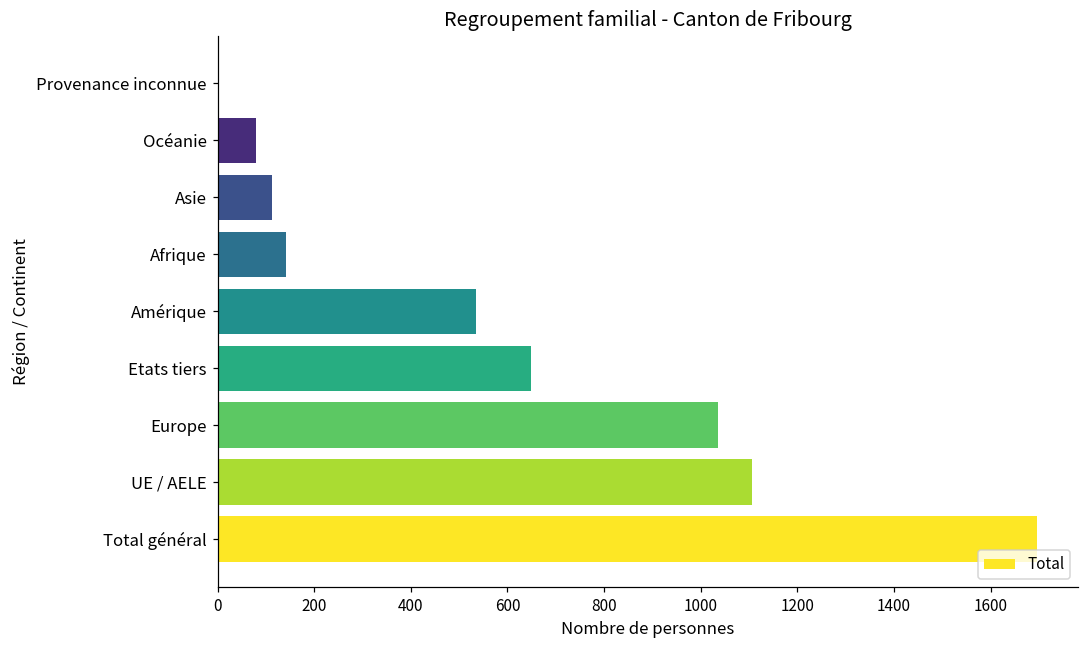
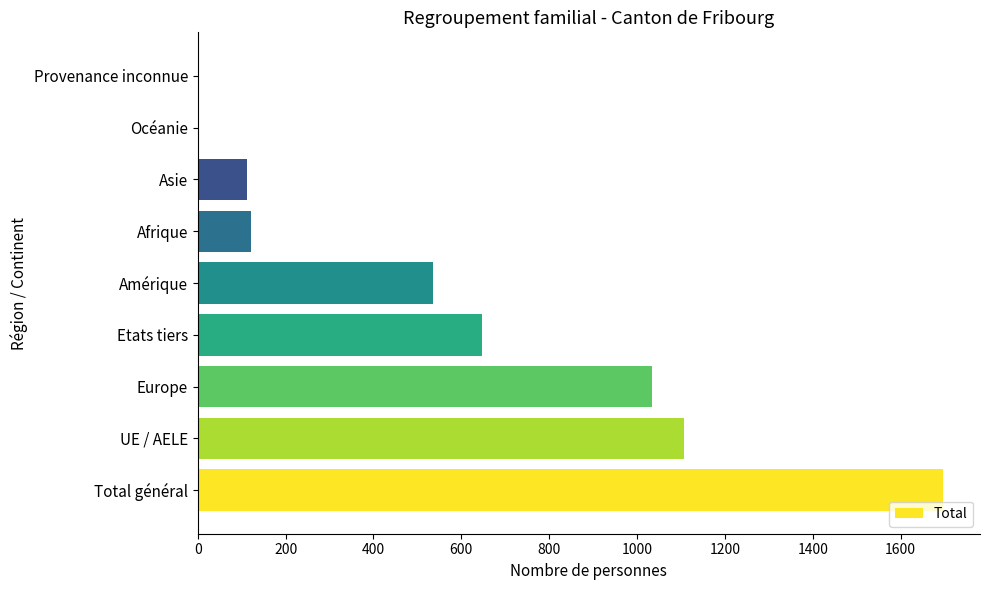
  {
    "Provenance inconnue": 0,
-   "Océanie": 80,
+   "Océanie": 0,
    "Asie": 110,
-   "Afrique": 140,
+   "Afrique": 120,
    "Amérique": 540,
    "Etats tiers": 650,
    "Europe": 1040,
    "UE / AELE": 1110,
    "Total général": 1700
  }
